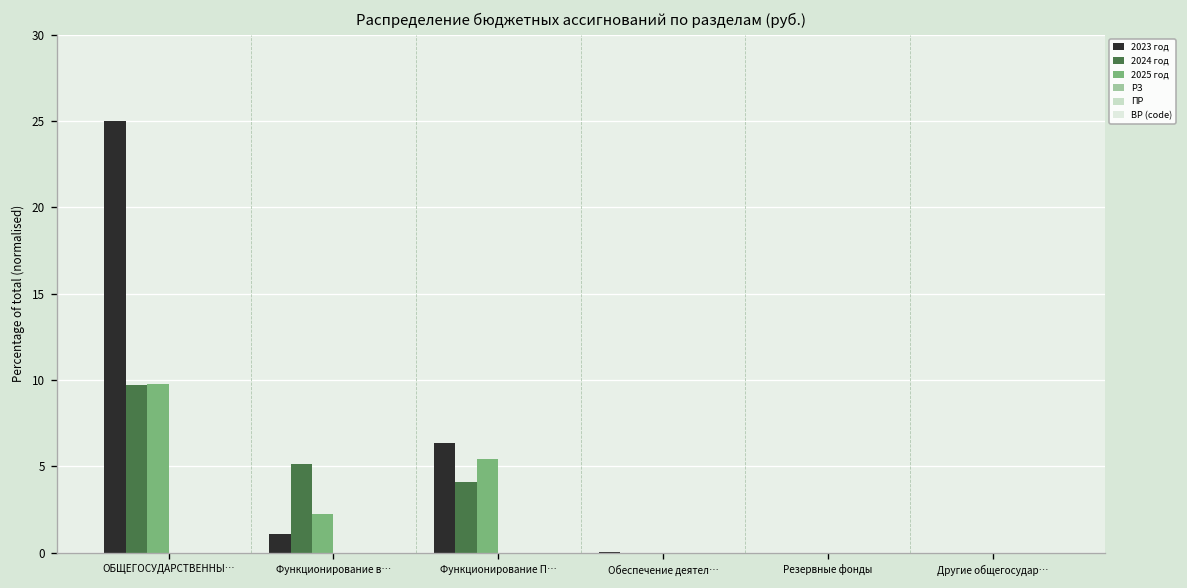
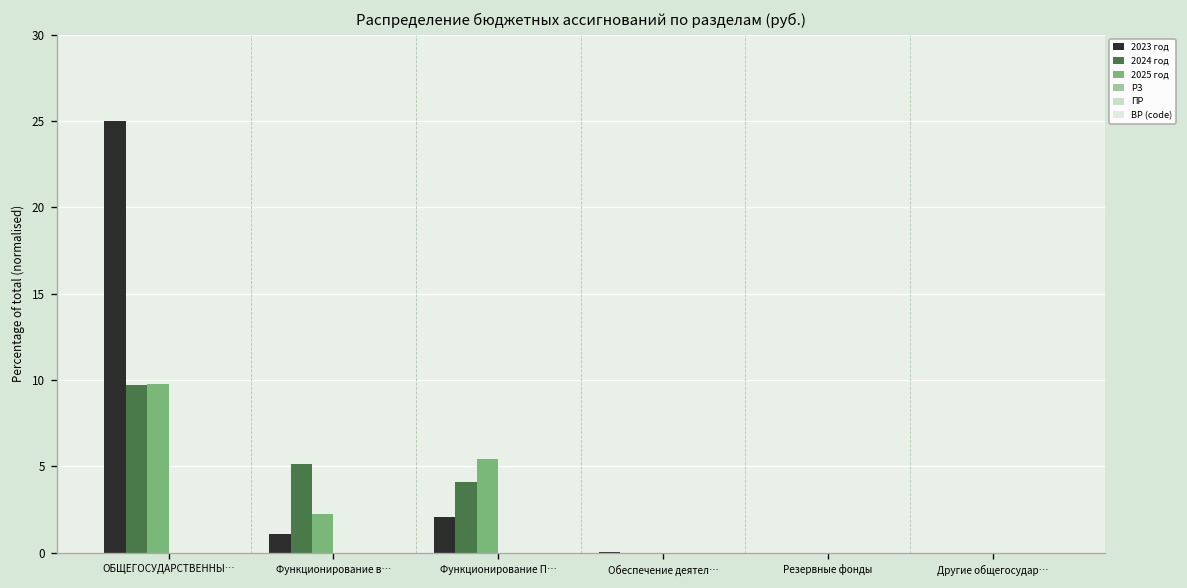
  {
    "2023 год": {
      "ОБЩЕГОСУДАРСТВЕННЫ…": 25.0,
      "Функционирование в…": 1.1,
-     "Функционирование П…": 6.4,
+     "Функционирование П…": 2.1,
      "Резервные фонды": 0.0,
      "Другие общегосудар…": 0.0
    },
    "2024 год": {
      "ОБЩЕГОСУДАРСТВЕННЫ…": 9.7,
      "Функционирование в…": 5.2,
      "Функционирование П…": 4.1,
      "Обеспечение деятел…": 0.0,
      "Резервные фонды": 0.0,
      "Другие общегосудар…": 0.0
    }
  }
